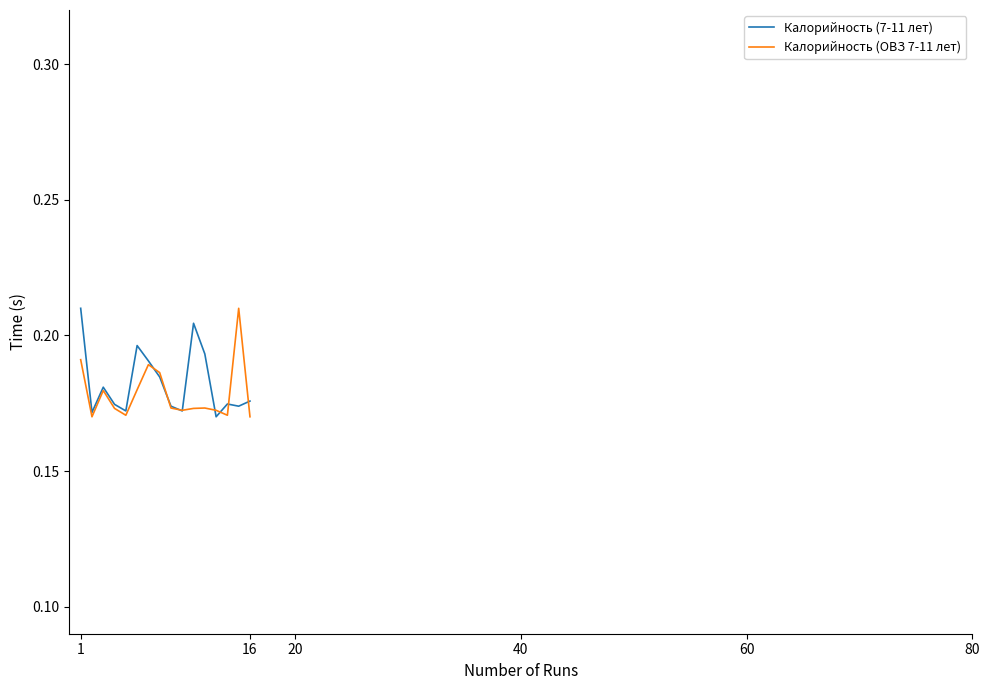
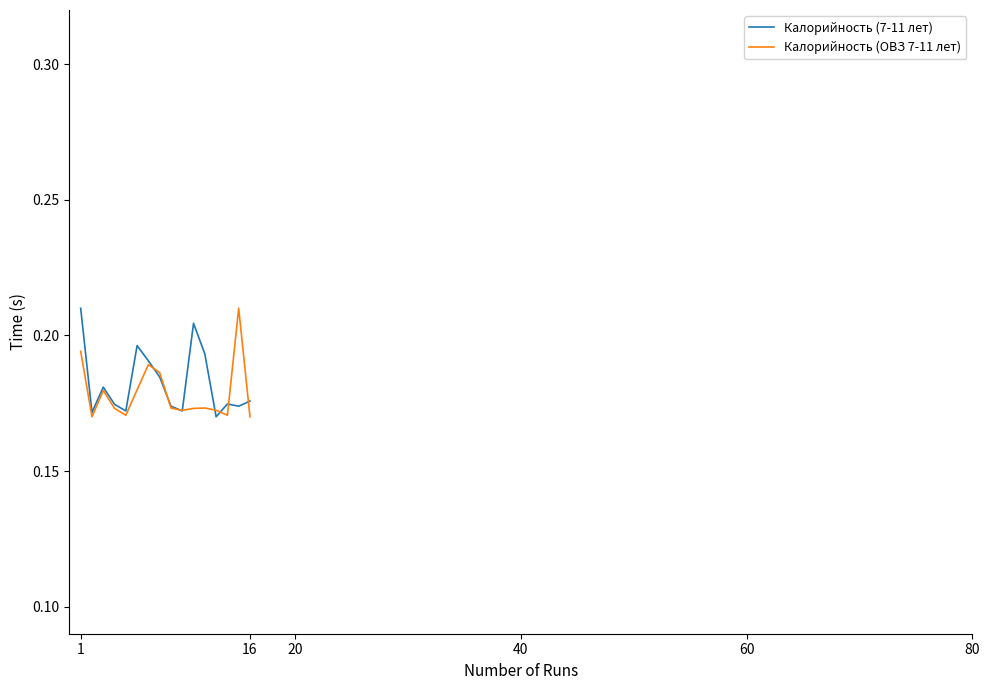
  {
    "Калорийность (7-11 лет)": {
      "1": 0.210,
      "16": 0.176
    },
    "Калорийность (ОВЗ 7-11 лет)": {
-     "1": 0.191,
+     "1": 0.194,
      "16": 0.170
    }
  }
